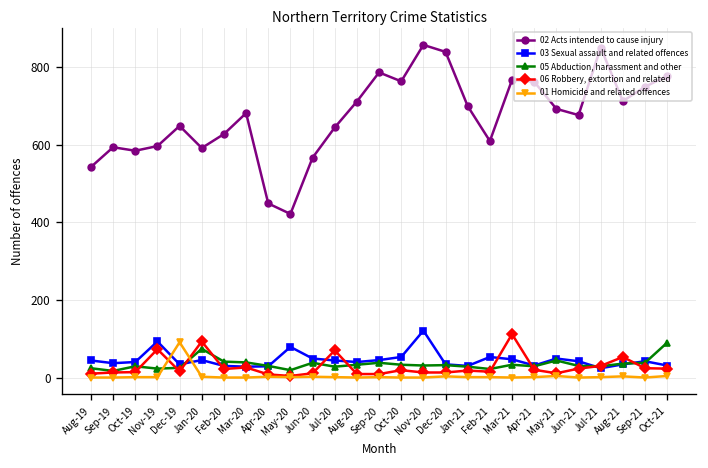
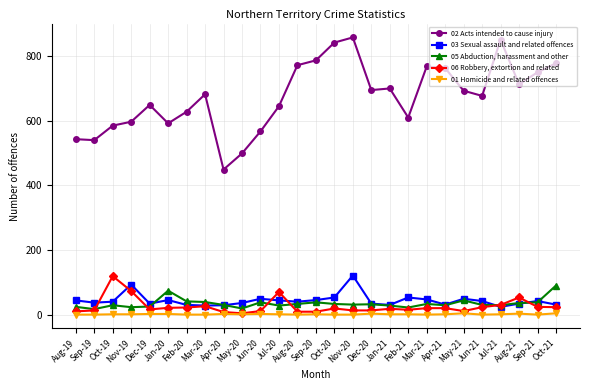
  {
    "02 Acts intended to cause injury": {
      "Aug-19": 540,
-     "Sep-19": 590,
+     "Sep-19": 540,
      "Oct-19": 590,
      "Nov-19": 600,
      "Dec-19": 650,
      "Jan-20": 590,
      "Feb-20": 630,
      "Mar-20": 680,
      "Apr-20": 450,
-     "May-20": 420,
+     "May-20": 500,
      "Jun-20": 570,
      "Jul-20": 650,
-     "Aug-20": 710,
+     "Aug-20": 770,
      "Sep-20": 790,
-     "Oct-20": 760,
+     "Oct-20": 840,
      "Nov-20": 860,
-     "Dec-20": 840,
+     "Dec-20": 700,
      "Jan-21": 700,
      "Feb-21": 610,
      "Mar-21": 770,
      "May-21": 690,
      "Jun-21": 680
    },
    "03 Sexual assault and related offences": {
      "Aug-19": 40,
      "Sep-19": 40,
      "Oct-19": 40,
      "Nov-19": 90,
      "Dec-19": 30,
      "Jan-20": 50,
      "Feb-20": 30,
-     "May-20": 80,
+     "May-20": 40,
      "Jun-20": 50,
      "Jul-20": 40,
      "Oct-20": 50,
      "Nov-20": 120,
      "Feb-21": 50,
      "Mar-21": 50,
      "Jun-21": 40,
      "Oct-21": 30
    },
    "05 Abduction, harassment and other": {
      "Aug-19": 20,
      "Oct-19": 30,
      "Nov-19": 20,
      "Dec-19": 30,
      "Jan-20": 70,
      "Feb-20": 40,
      "Mar-20": 40,
      "May-20": 20,
      "Jun-20": 40,
      "Jul-20": 30,
      "Oct-20": 30,
      "Nov-20": 30,
      "Mar-21": 30,
      "Oct-21": 90
    },
    "06 Robbery, extortion and related": {
      "Aug-19": 10,
-     "Oct-19": 10,
+     "Oct-19": 120,
      "Nov-19": 70,
      "Dec-19": 20,
-     "Jan-20": 90,
+     "Jan-20": 20,
      "Feb-20": 20,
      "Jun-20": 10,
      "Jul-20": 70,
      "Aug-20": 10,
      "Sep-20": 10,
      "Oct-20": 20,
      "Nov-20": 10,
      "Dec-20": 10,
      "Jan-21": 20,
-     "Mar-21": 110,
+     "Mar-21": 20,
      "Apr-21": 20,
      "Aug-21": 50,
      "Sep-21": 20,
      "Oct-21": 20
    },
    "01 Homicide and related offences": {
      "Aug-19": 0,
      "Sep-19": 0,
      "Oct-19": 0,
      "Nov-19": 0,
-     "Dec-19": 90,
+     "Dec-19": 0,
      "Jan-20": 0,
      "Feb-20": 0,
      "Mar-20": 0,
      "Jun-20": 0,
      "Jul-20": 0,
      "Aug-20": 0,
      "Sep-20": 0,
      "Oct-20": 0,
      "Nov-20": 0,
      "Dec-20": 0,
      "Jan-21": 0,
      "Feb-21": 0,
      "Mar-21": 0,
      "Apr-21": 0,
      "Jun-21": 0,
      "Jul-21": 0,
      "Aug-21": 0,
      "Sep-21": 0,
      "Oct-21": 0
    }
  }
